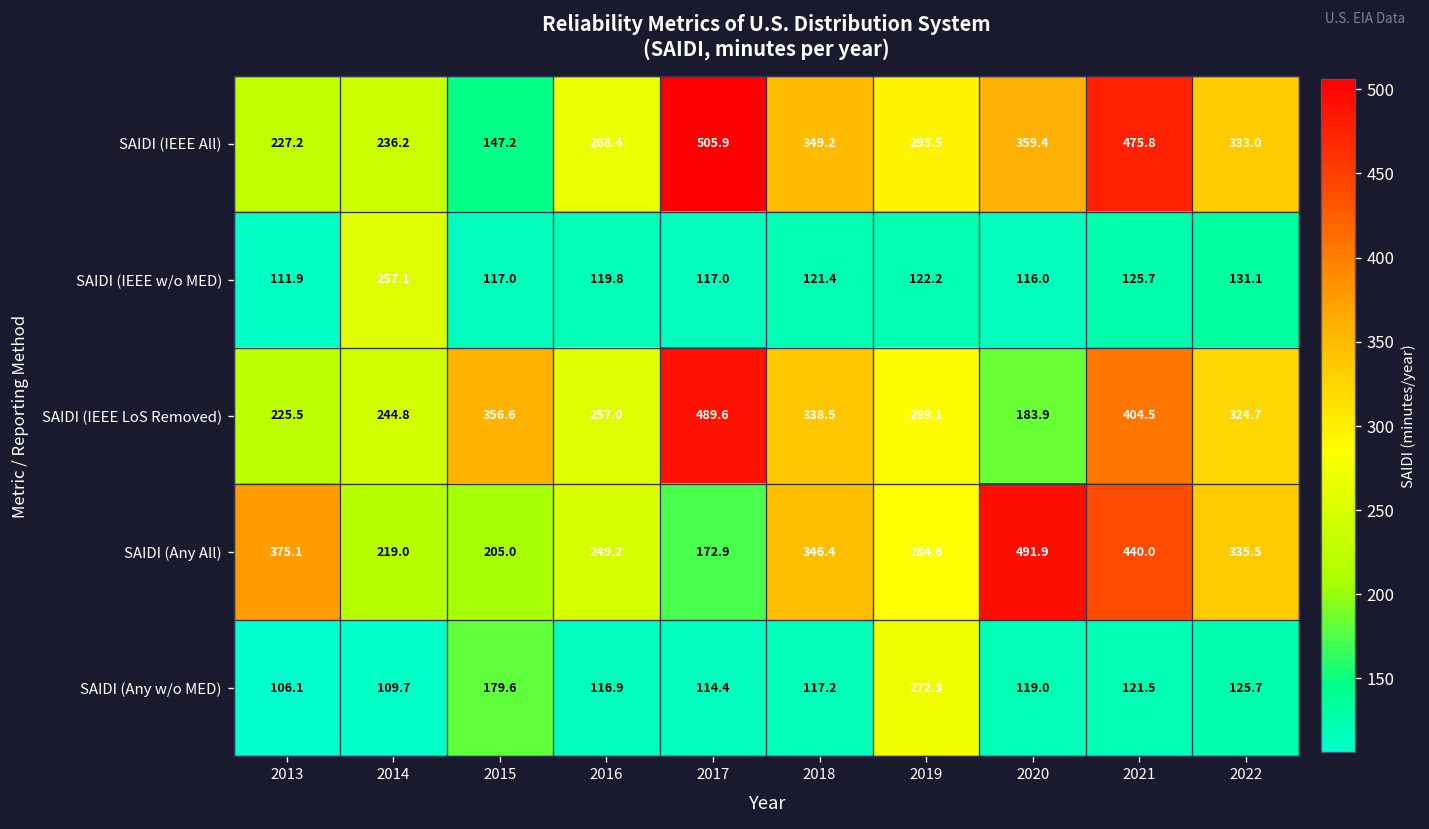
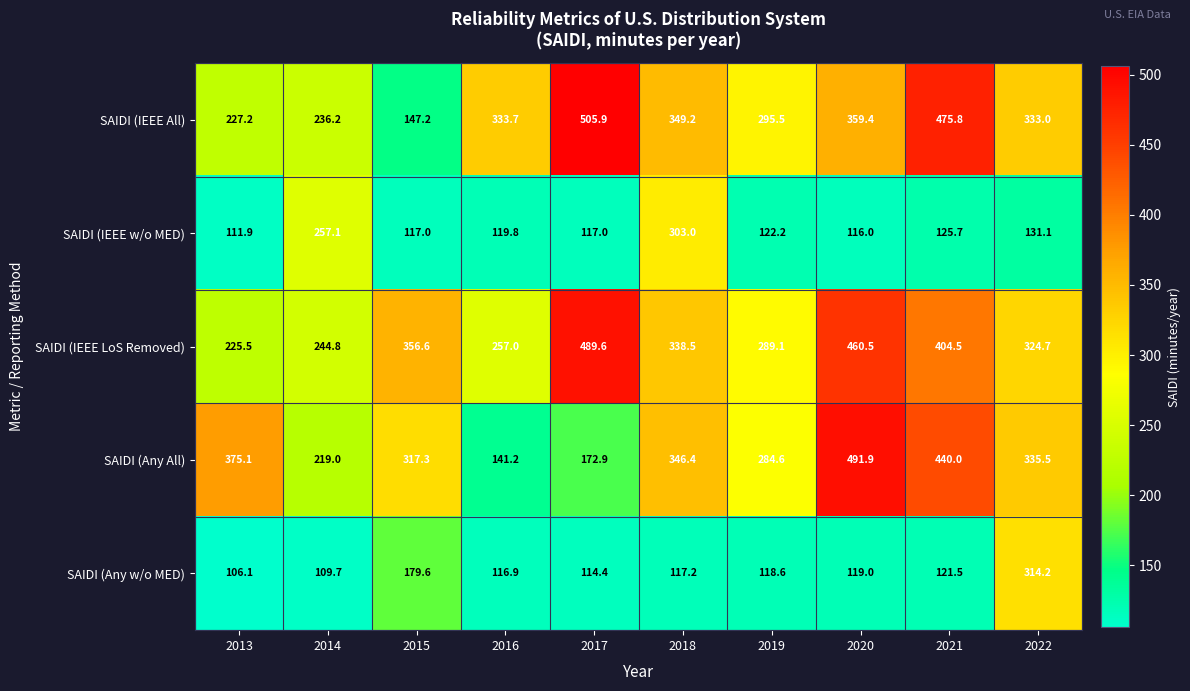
  {
    "SAIDI (IEEE All)": {
      "2013": 227.2,
      "2014": 236.2,
      "2015": 147.2,
-     "2016": 268.4,
+     "2016": 333.7,
      "2017": 505.9,
      "2018": 349.2,
      "2019": 295.5,
      "2020": 359.4,
      "2021": 475.8,
      "2022": 333.0
    },
    "SAIDI (IEEE w/o MED)": {
      "2013": 111.9,
      "2014": 257.1,
      "2015": 117.0,
      "2016": 119.8,
      "2017": 117.0,
-     "2018": 121.4,
+     "2018": 303.0,
      "2019": 122.2,
      "2020": 116.0,
      "2021": 125.7,
      "2022": 131.1
    },
    "SAIDI (IEEE LoS Removed)": {
      "2013": 225.5,
      "2014": 244.8,
      "2015": 356.6,
      "2016": 257.0,
      "2017": 489.6,
      "2018": 338.5,
      "2019": 289.1,
-     "2020": 183.9,
+     "2020": 460.5,
      "2021": 404.5,
      "2022": 324.7
    },
    "SAIDI (Any All)": {
      "2013": 375.1,
      "2014": 219.0,
-     "2015": 205.0,
-     "2016": 249.2,
+     "2015": 317.3,
+     "2016": 141.2,
      "2017": 172.9,
      "2018": 346.4,
      "2019": 284.6,
      "2020": 491.9,
      "2021": 440.0,
      "2022": 335.5
    },
    "SAIDI (Any w/o MED)": {
      "2013": 106.1,
      "2014": 109.7,
      "2015": 179.6,
      "2016": 116.9,
      "2017": 114.4,
      "2018": 117.2,
-     "2019": 272.3,
+     "2019": 118.6,
      "2020": 119.0,
      "2021": 121.5,
-     "2022": 125.7
+     "2022": 314.2
    }
  }
